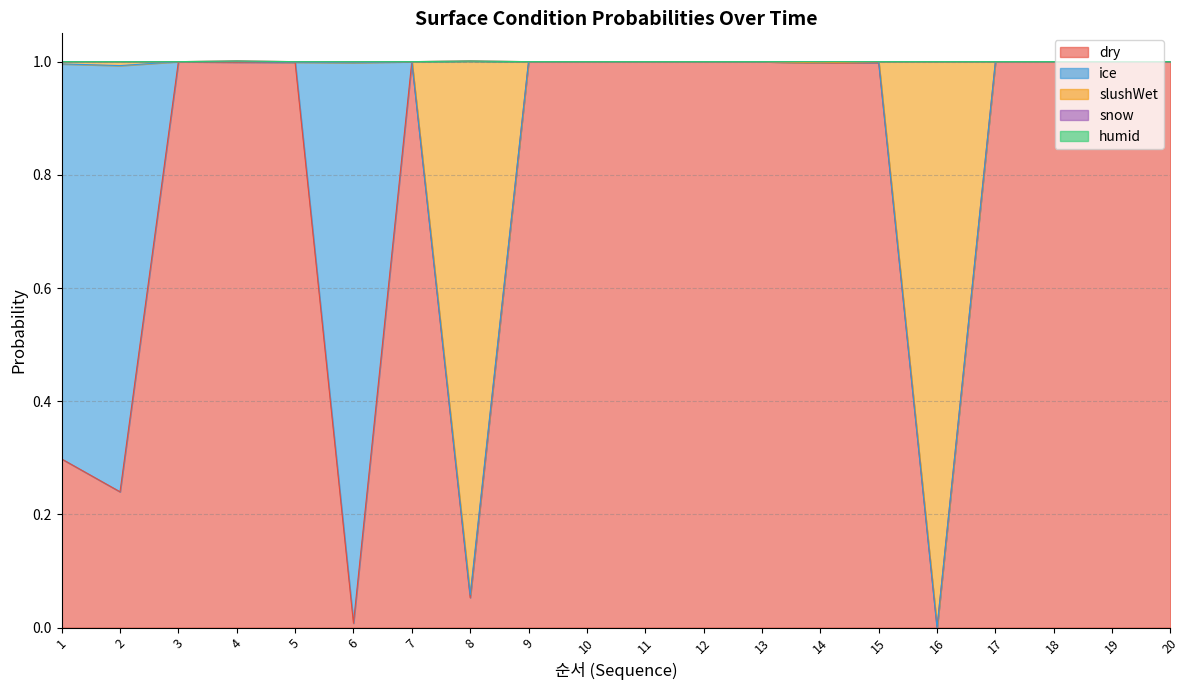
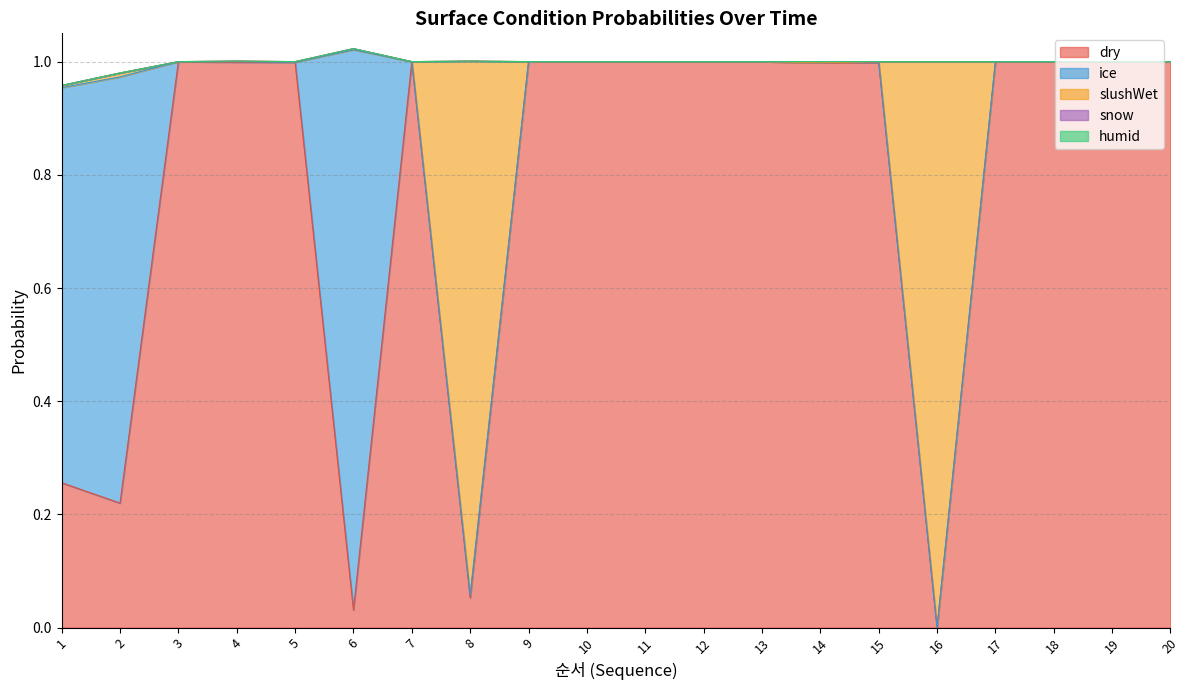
  {
    "dry": {
-     "1": 0.30,
-     "2": 0.24,
-     "6": 0.01,
+     "1": 0.26,
+     "2": 0.22,
+     "6": 0.03,
      "8": 0.05
    },
    "ice": {
      "2": 0.75,
      "8": 0.00
    }
  }
